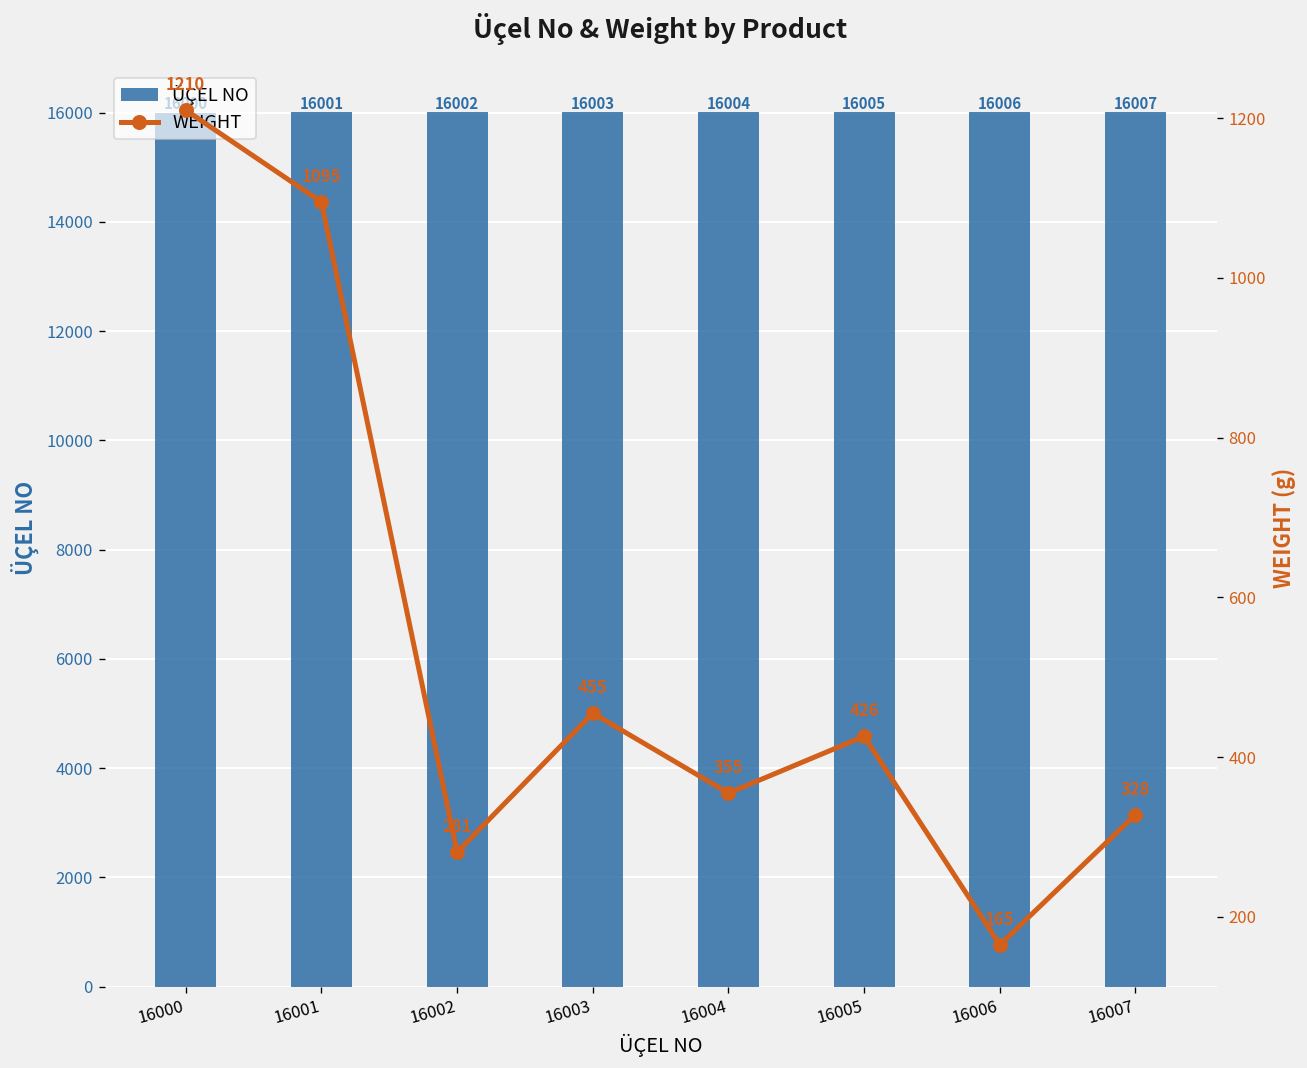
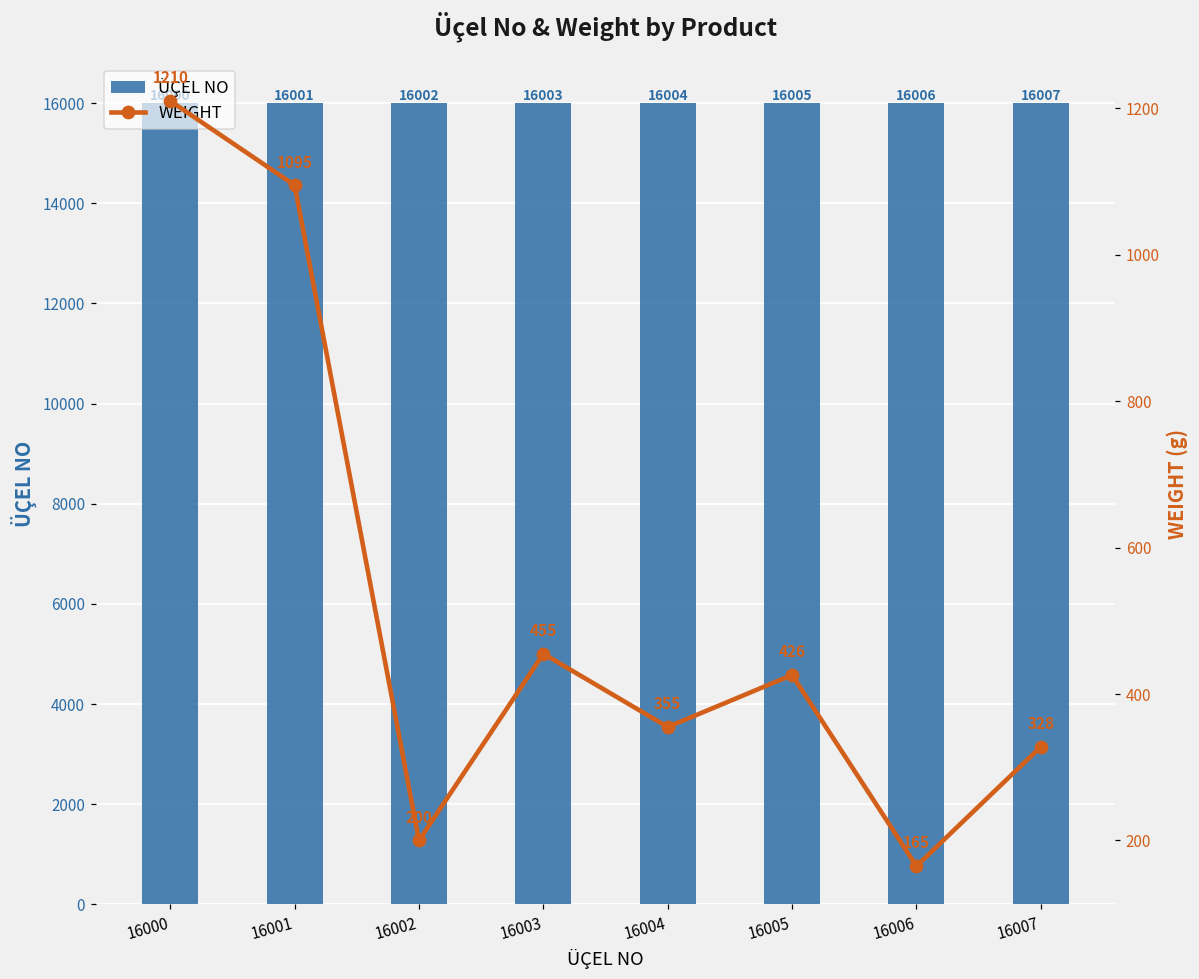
  {
    "ÜÇEL NO": {
      "16001": 16001,
      "16002": 16002,
      "16003": 16003,
      "16004": 16004,
      "16005": 16005,
      "16006": 16006,
      "16007": 16007
    },
    "WEIGHT": {
      "16001": 1095,
-     "16002": 281,
+     "16002": 200,
      "16003": 455,
      "16004": 355,
      "16005": 426,
      "16006": 165,
      "16007": 328
    }
  }
